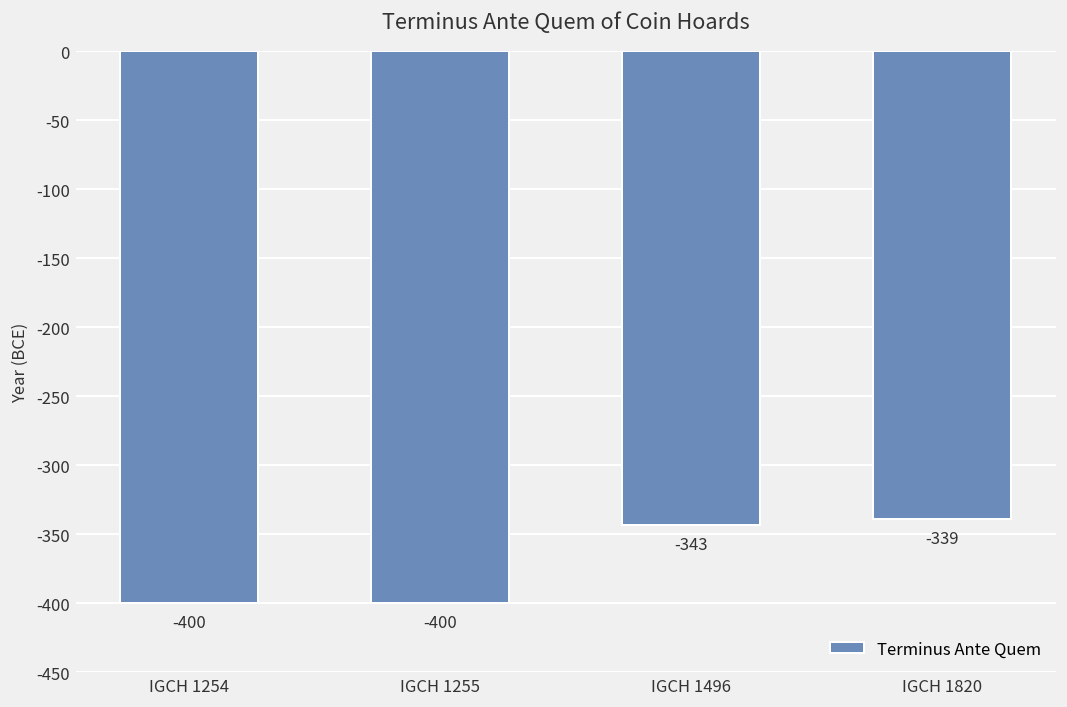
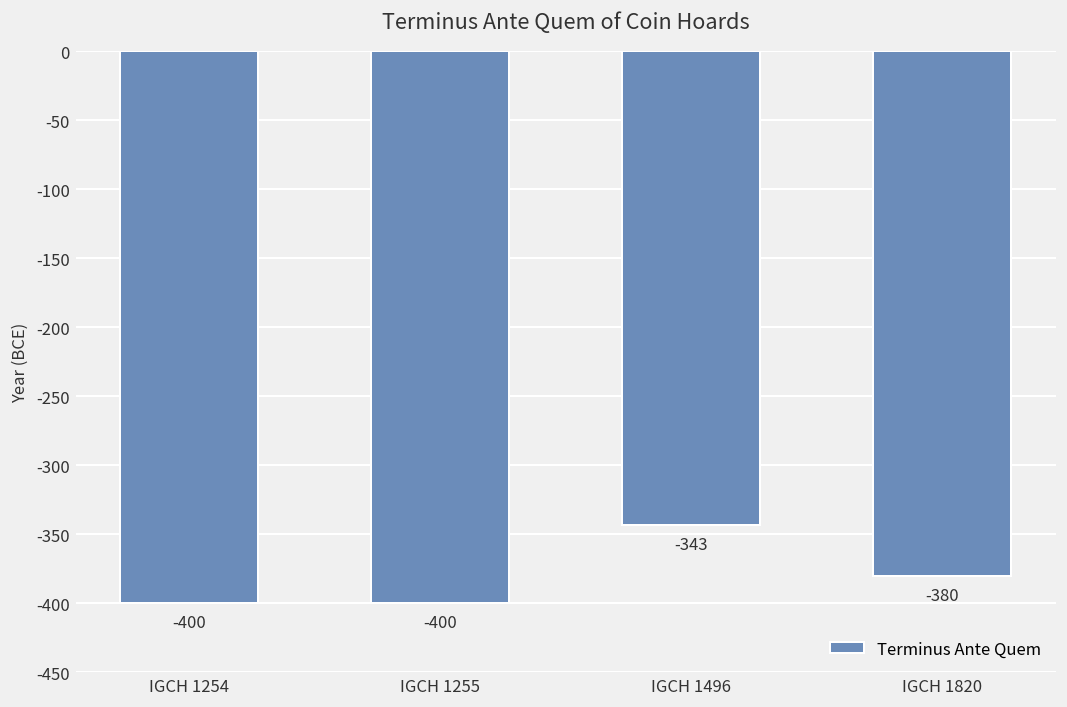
  {
    "IGCH 1254": -400,
    "IGCH 1255": -400,
    "IGCH 1496": -343,
-   "IGCH 1820": -339
+   "IGCH 1820": -380
  }
